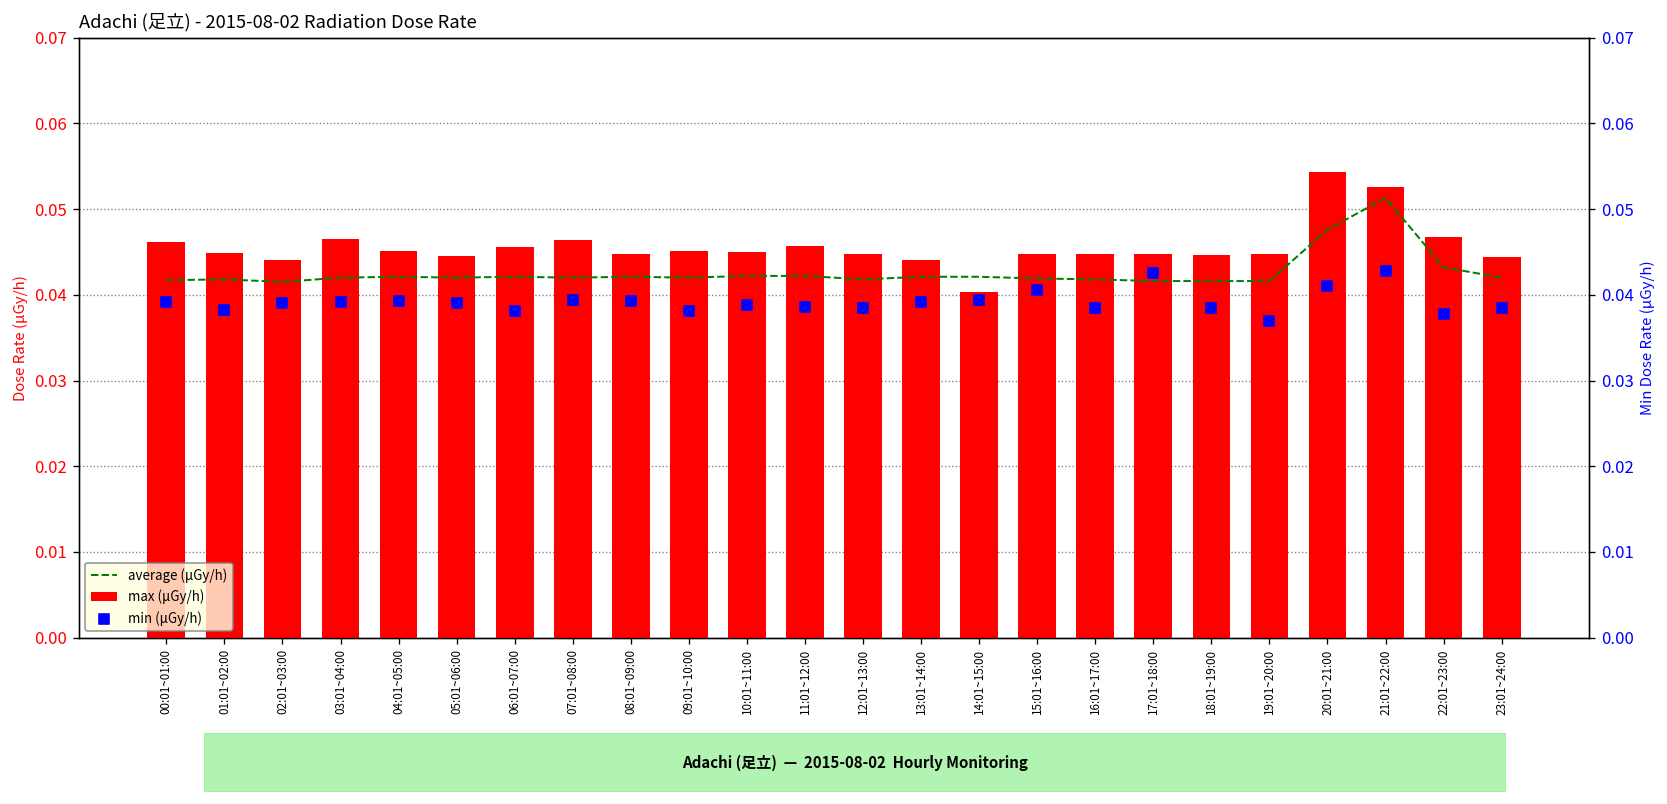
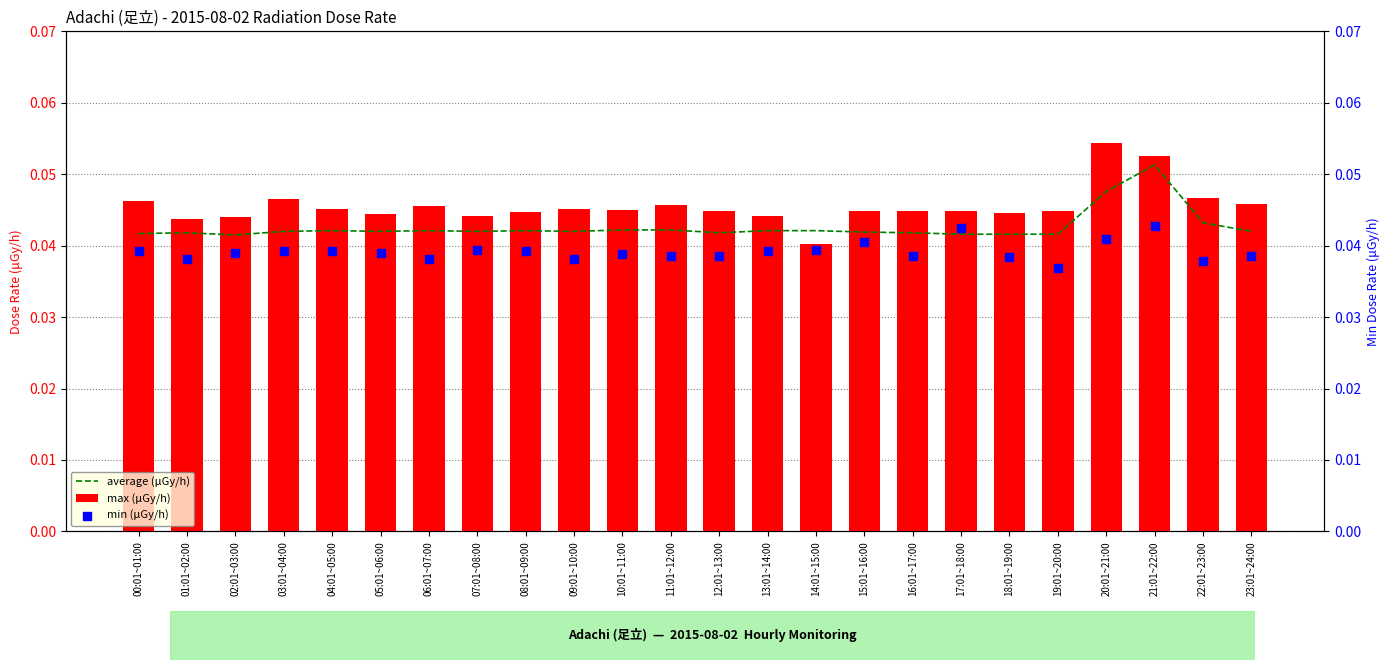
  {
    "average (μGy/h)": {
      "00:01~01:00": 0.042,
      "01:01~02:00": 0.042,
      "02:01~03:00": 0.042,
      "03:01~04:00": 0.042,
      "04:01~05:00": 0.042,
      "05:01~06:00": 0.042,
      "06:01~07:00": 0.042,
      "07:01~08:00": 0.042,
      "08:01~09:00": 0.042,
      "09:01~10:00": 0.042,
      "10:01~11:00": 0.042,
      "11:01~12:00": 0.042,
      "12:01~13:00": 0.042,
      "13:01~14:00": 0.042,
      "14:01~15:00": 0.042,
      "15:01~16:00": 0.042,
      "16:01~17:00": 0.042,
      "17:01~18:00": 0.042,
      "18:01~19:00": 0.042,
      "19:01~20:00": 0.042,
      "20:01~21:00": 0.048,
      "21:01~22:00": 0.051,
      "22:01~23:00": 0.043,
      "23:01~24:00": 0.042
    },
    "max (μGy/h)": {
      "00:01~01:00": 0.046,
-     "01:01~02:00": 0.045,
+     "01:01~02:00": 0.044,
      "02:01~03:00": 0.044,
      "03:01~04:00": 0.047,
      "04:01~05:00": 0.045,
      "05:01~06:00": 0.045,
      "06:01~07:00": 0.046,
-     "07:01~08:00": 0.046,
+     "07:01~08:00": 0.044,
      "08:01~09:00": 0.045,
      "09:01~10:00": 0.045,
      "10:01~11:00": 0.045,
      "11:01~12:00": 0.046,
      "12:01~13:00": 0.045,
      "13:01~14:00": 0.044,
      "14:01~15:00": 0.040,
      "15:01~16:00": 0.045,
      "16:01~17:00": 0.045,
      "17:01~18:00": 0.045,
      "18:01~19:00": 0.045,
      "19:01~20:00": 0.045,
      "20:01~21:00": 0.054,
      "21:01~22:00": 0.053,
      "22:01~23:00": 0.047,
-     "23:01~24:00": 0.044
+     "23:01~24:00": 0.046
    }
  }
